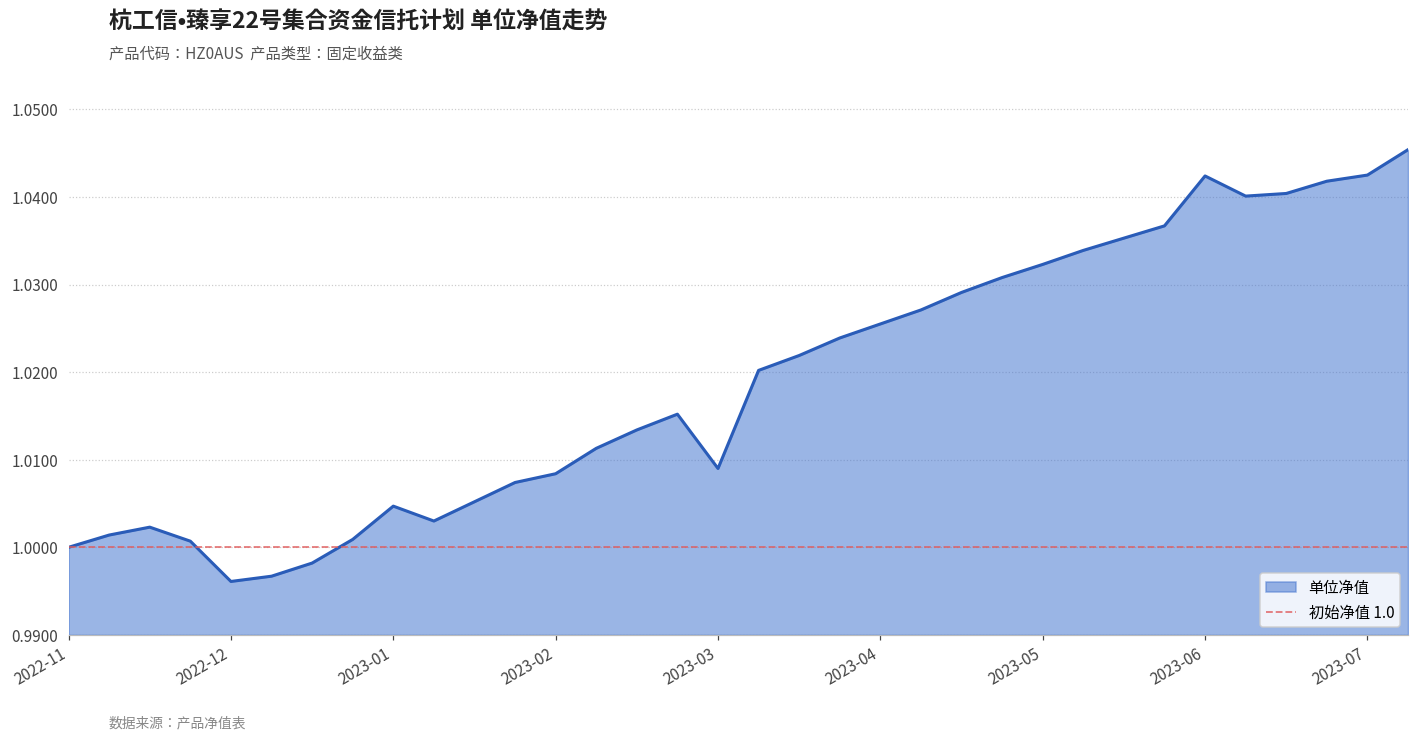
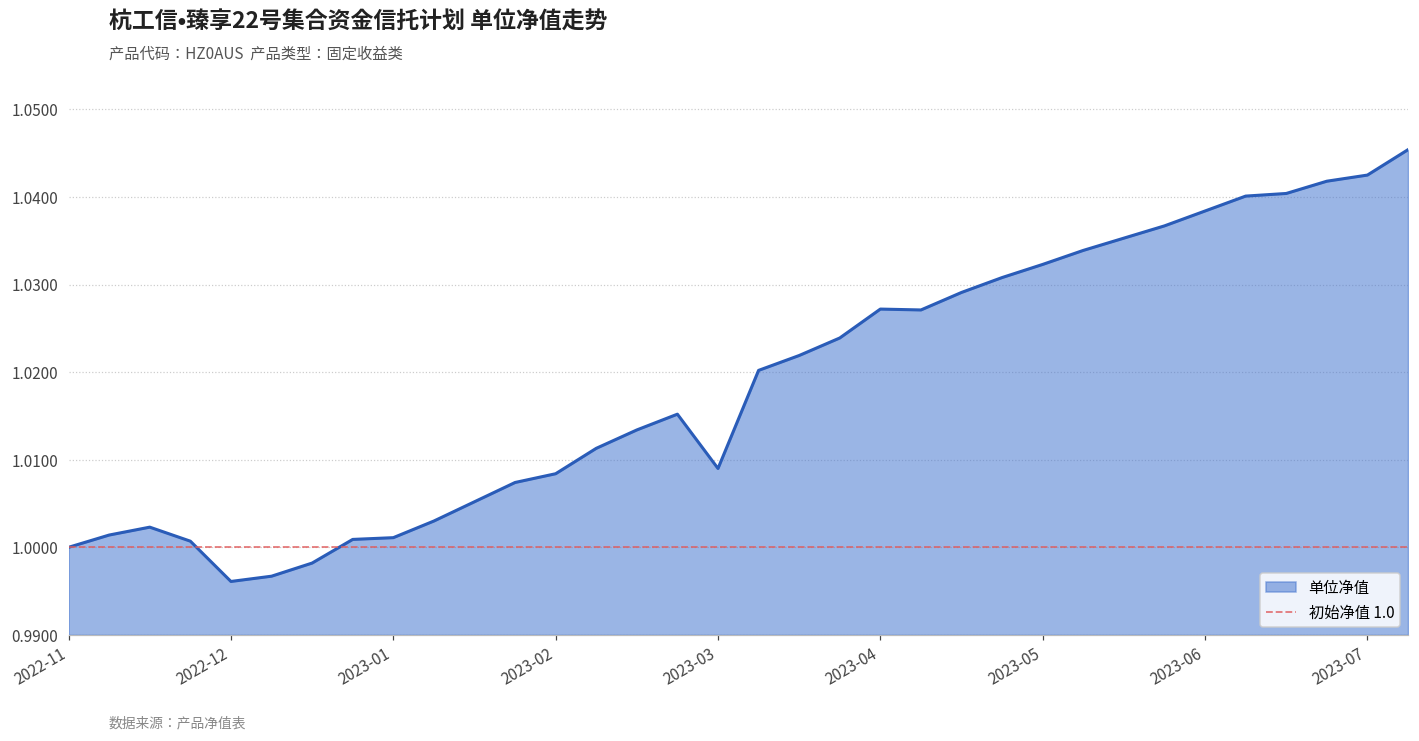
  {
    "2022-11": 1.000,
    "2022-12": 0.996,
-   "2023-01": 1.005,
+   "2023-01": 1.001,
    "2023-02": 1.008,
    "2023-03": 1.009,
-   "2023-04": 1.026,
+   "2023-04": 1.027,
    "2023-05": 1.032,
-   "2023-06": 1.042,
+   "2023-06": 1.038,
    "2023-07": 1.043
  }
